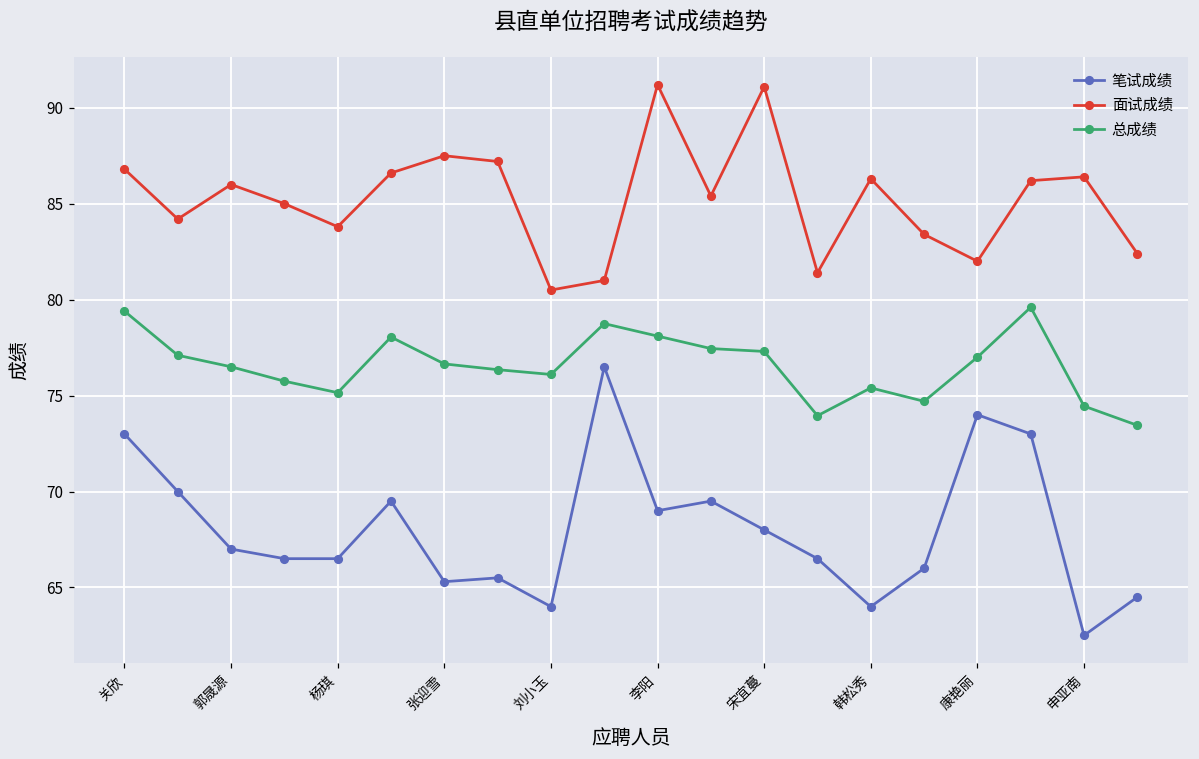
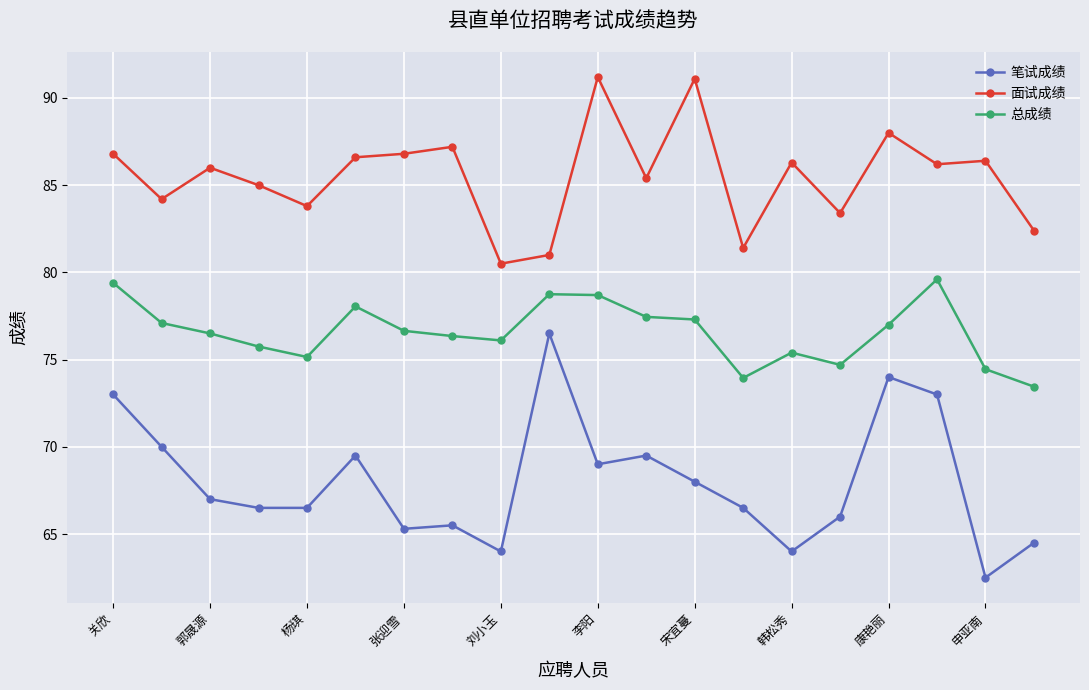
  {
    "笔试成绩": {
      "关欣": 73.0,
      "郭晟源": 67.0,
      "杨琪": 66.5,
      "张迎雪": 65.3,
      "刘小玉": 64.0,
      "李阳": 69.0,
      "宋宜蔓": 68.0,
      "韩松秀": 64.0,
      "康艳丽": 74.0,
      "申亚南": 62.5
    },
    "面试成绩": {
      "关欣": 86.8,
      "郭晟源": 86.0,
      "杨琪": 83.8,
-     "张迎雪": 87.5,
+     "张迎雪": 86.8,
      "刘小玉": 80.5,
      "李阳": 91.2,
      "宋宜蔓": 91.1,
      "韩松秀": 86.3,
-     "康艳丽": 82,
+     "康艳丽": 88,
      "申亚南": 86.4
    },
    "总成绩": {
      "关欣": 79.4,
      "郭晟源": 76.5,
      "杨琪": 75.2,
      "张迎雪": 76.7,
      "刘小玉": 76.1,
-     "李阳": 78.1,
+     "李阳": 78.7,
      "宋宜蔓": 77.3,
      "韩松秀": 75.4,
      "康艳丽": 77.0,
      "申亚南": 74.5
    }
  }
